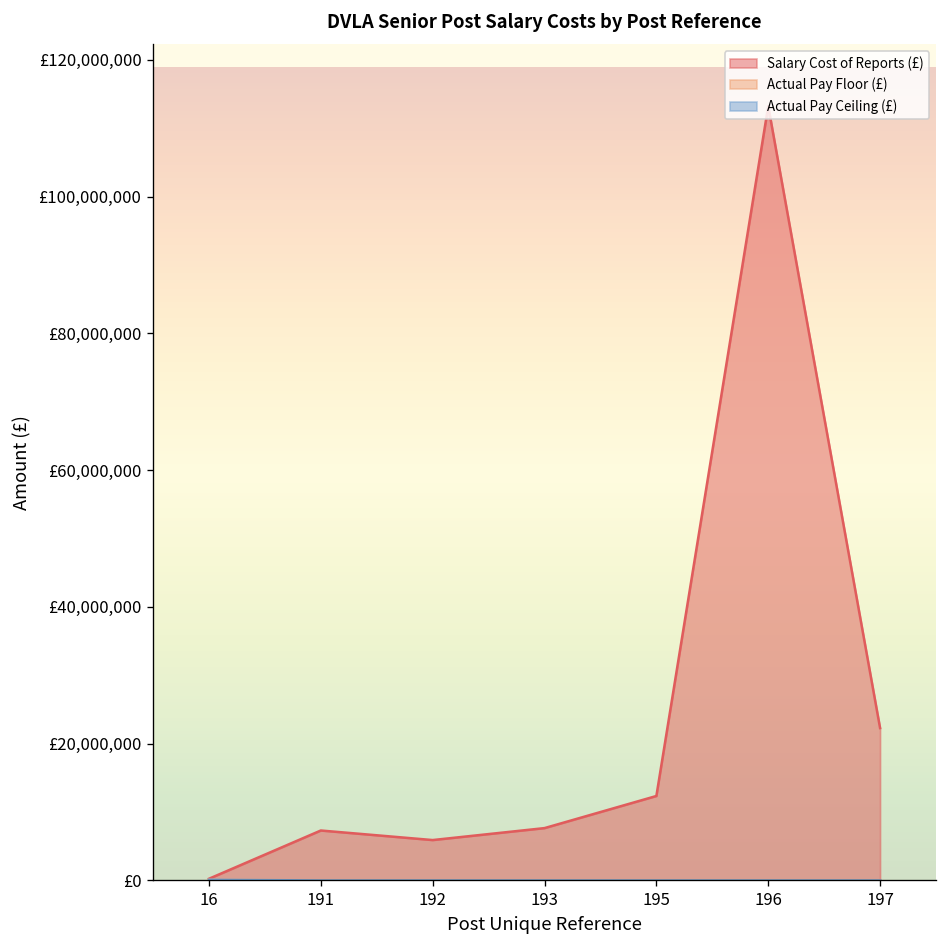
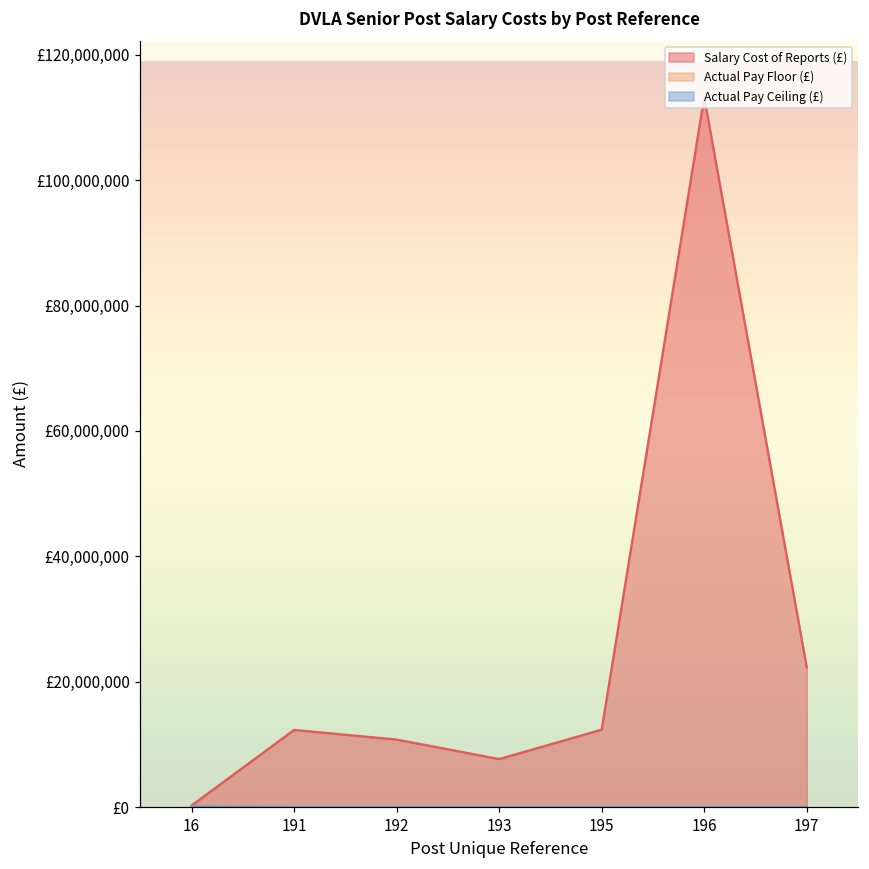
  {
    "Salary Cost of Reports (£)": {
-     "191": "£7,000,000",
-     "192": "£6,000,000",
+     "191": "£12,000,000",
+     "192": "£11,000,000",
      "193": "£8,000,000",
      "195": "£12,000,000",
      "197": "£22,000,000"
    },
    "Actual Pay Ceiling (£)": {
      "191": "£0",
      "192": "£0",
      "193": "£0",
      "195": "£0",
      "196": "£0",
      "197": "£0"
    }
  }
